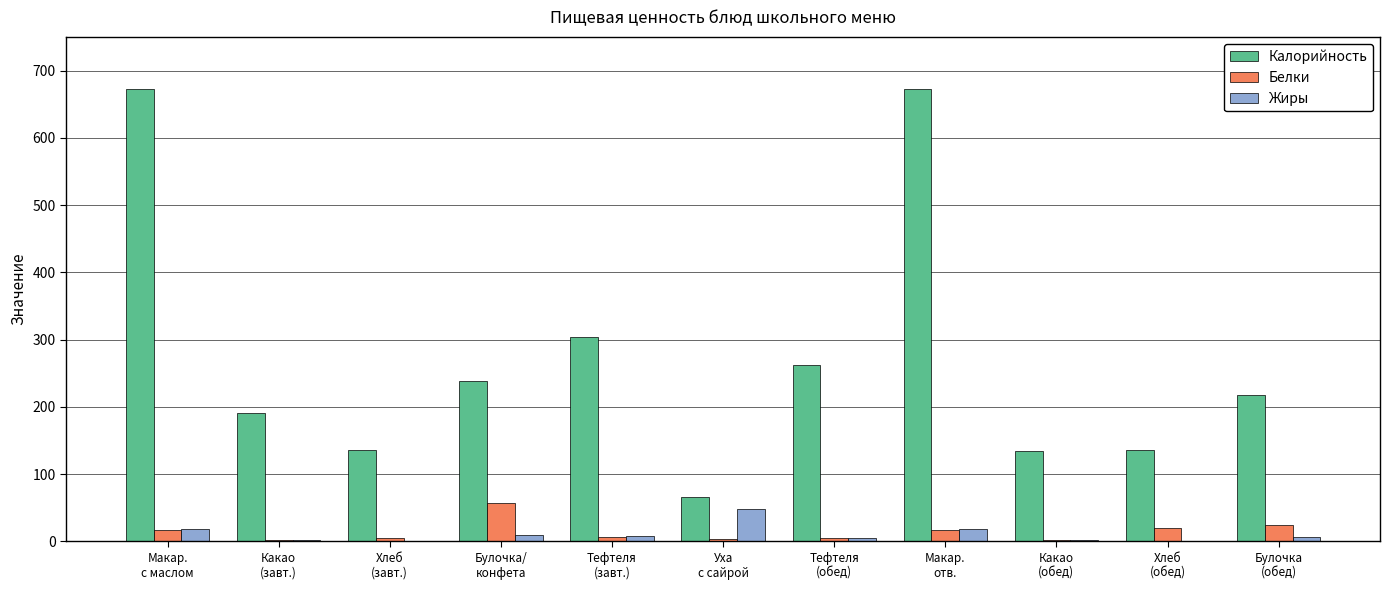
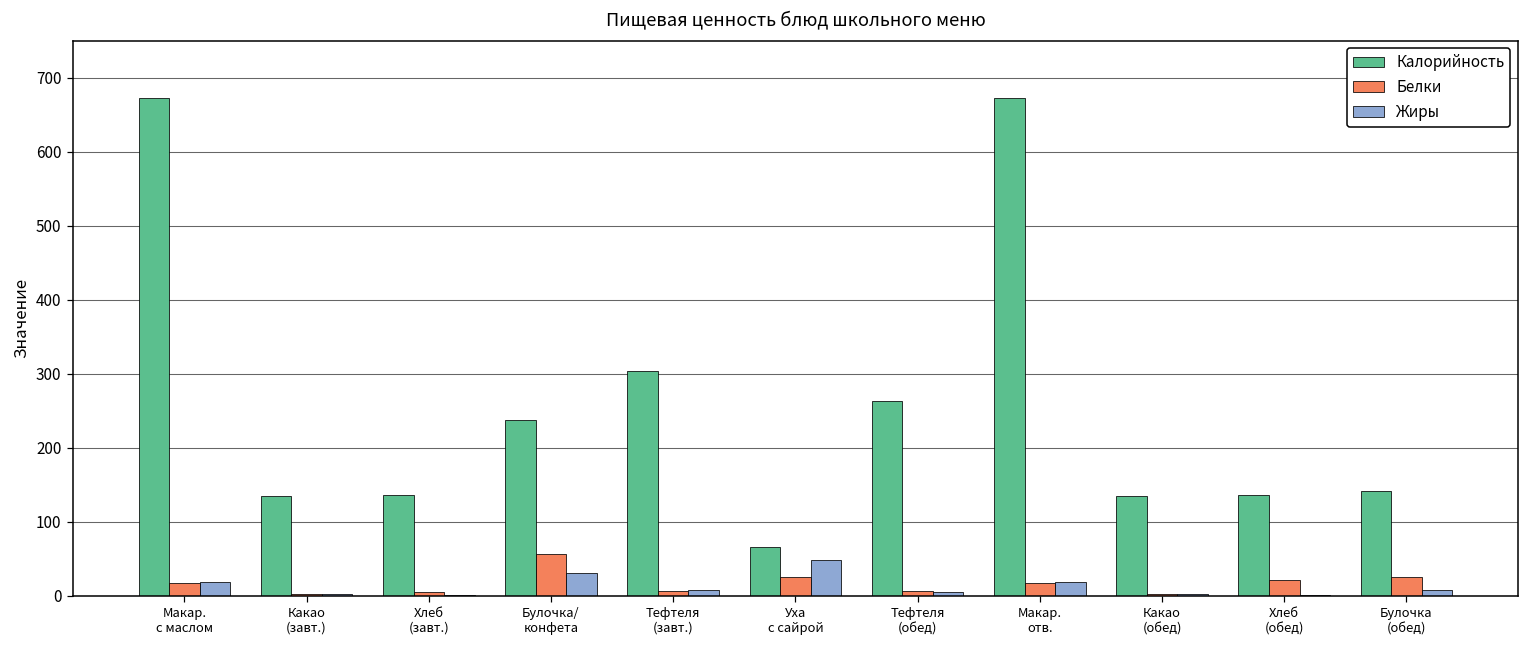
  {
    "Калорийность": {
      "Макар. с маслом": 670,
-     "Какао (завт.)": 190,
+     "Какао (завт.)": 130,
      "Хлеб (завт.)": 140,
      "Булочка/ конфета": 240,
      "Тефтеля (завт.)": 300,
      "Уха с сайрой": 70,
      "Тефтеля (обед)": 260,
      "Макар. отв.": 670,
      "Какао (обед)": 130,
      "Хлеб (обед)": 140,
-     "Булочка (обед)": 220
+     "Булочка (обед)": 140
    },
    "Белки": {
      "Макар. с маслом": 20,
      "Хлеб (завт.)": 0,
      "Булочка/ конфета": 60,
      "Тефтеля (завт.)": 10,
-     "Уха с сайрой": 0,
+     "Уха с сайрой": 30,
      "Тефтеля (обед)": 10,
      "Макар. отв.": 20,
      "Хлеб (обед)": 20,
      "Булочка (обед)": 30
    },
    "Жиры": {
      "Макар. с маслом": 20,
-     "Булочка/ конфета": 10,
+     "Булочка/ конфета": 30,
      "Тефтеля (завт.)": 10,
      "Уха с сайрой": 50,
      "Тефтеля (обед)": 0,
      "Макар. отв.": 20,
      "Булочка (обед)": 10
    }
  }
